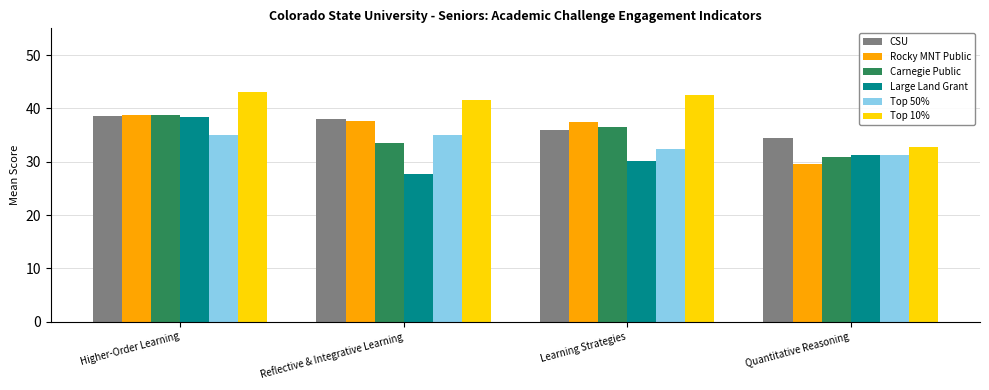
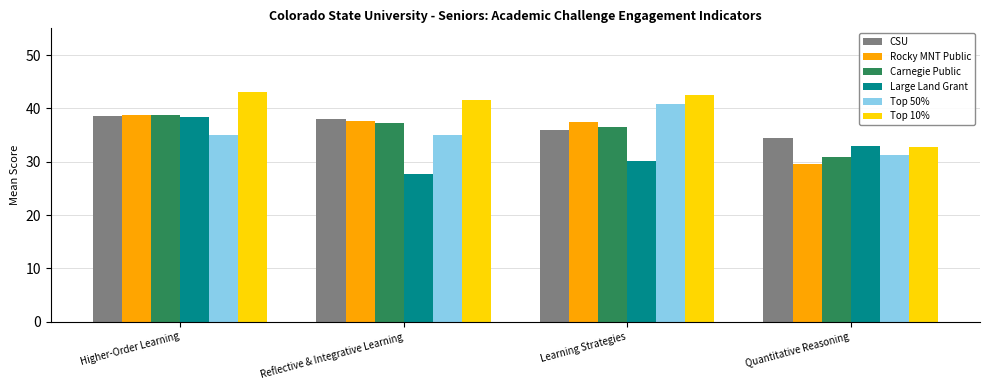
  {
    "CSU": {
      "Higher-Order Learning": 39,
      "Reflective & Integrative Learning": 38,
      "Learning Strategies": 36,
      "Quantitative Reasoning": 34
    },
    "Carnegie Public": {
      "Higher-Order Learning": 39,
-     "Reflective & Integrative Learning": 34,
+     "Reflective & Integrative Learning": 37,
      "Learning Strategies": 37,
      "Quantitative Reasoning": 31
    },
    "Large Land Grant": {
      "Higher-Order Learning": 38,
      "Reflective & Integrative Learning": 28,
      "Learning Strategies": 30,
-     "Quantitative Reasoning": 31
+     "Quantitative Reasoning": 33
    },
    "Top 50%": {
      "Higher-Order Learning": 35,
      "Reflective & Integrative Learning": 35,
-     "Learning Strategies": 32,
+     "Learning Strategies": 41,
      "Quantitative Reasoning": 31
    }
  }
